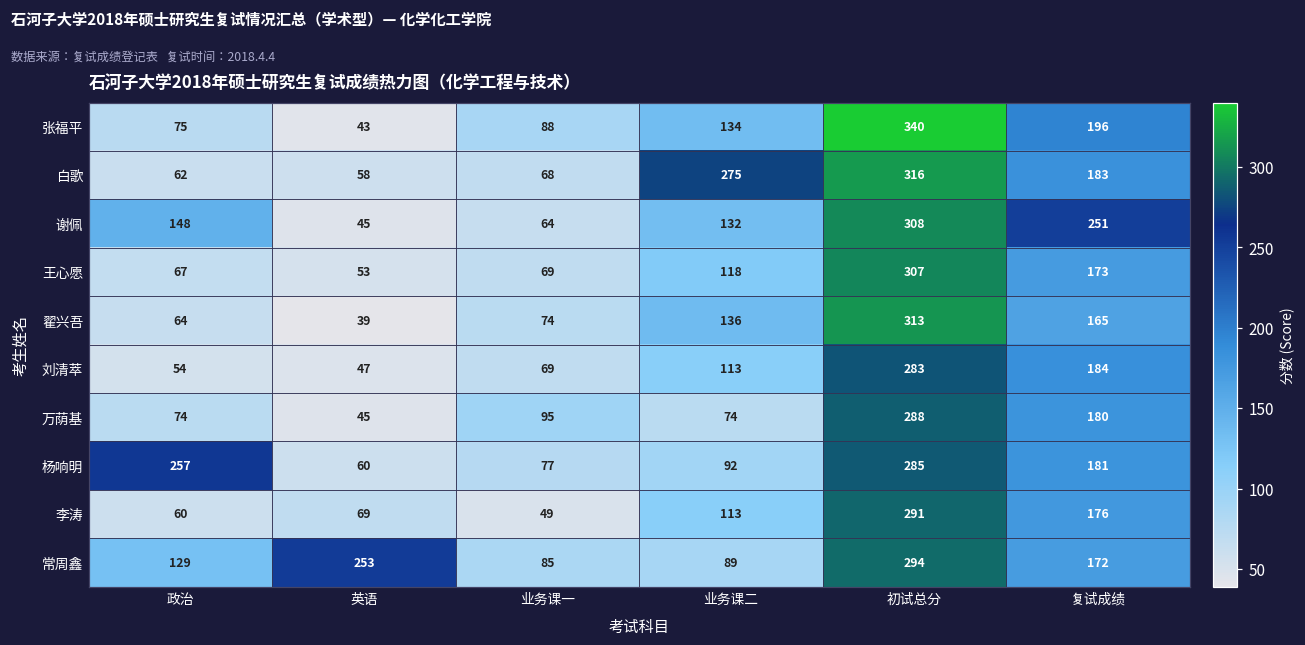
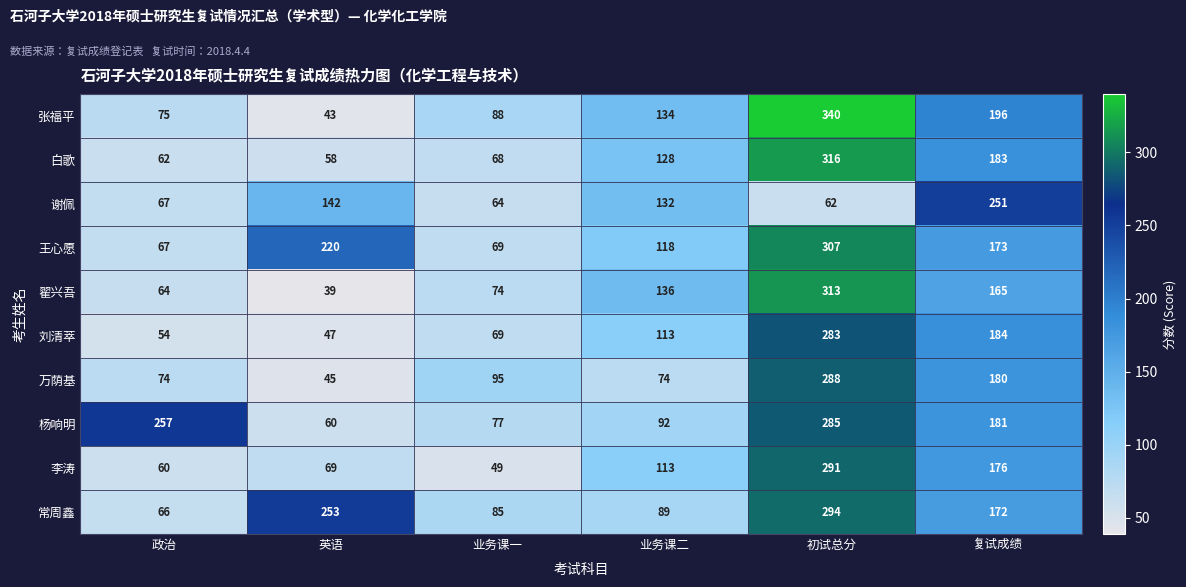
  {
    "张福平": {
      "政治": 75,
      "英语": 43,
      "业务课一": 88,
      "业务课二": 134,
      "初试总分": 340,
      "复试成绩": 196
    },
    "白歌": {
      "政治": 62,
      "英语": 58,
      "业务课一": 68,
-     "业务课二": 275,
+     "业务课二": 128,
      "初试总分": 316,
      "复试成绩": 183
    },
    "谢佩": {
-     "政治": 148,
-     "英语": 45,
+     "政治": 67,
+     "英语": 142,
      "业务课一": 64,
      "业务课二": 132,
-     "初试总分": 308,
+     "初试总分": 62,
      "复试成绩": 251
    },
    "王心愿": {
      "政治": 67,
-     "英语": 53,
+     "英语": 220,
      "业务课一": 69,
      "业务课二": 118,
      "初试总分": 307,
      "复试成绩": 173
    },
    "翟兴吾": {
      "政治": 64,
      "英语": 39,
      "业务课一": 74,
      "业务课二": 136,
      "初试总分": 313,
      "复试成绩": 165
    },
    "刘清萃": {
      "政治": 54,
      "英语": 47,
      "业务课一": 69,
      "业务课二": 113,
      "初试总分": 283,
      "复试成绩": 184
    },
    "万荫基": {
      "政治": 74,
      "英语": 45,
      "业务课一": 95,
      "业务课二": 74,
      "初试总分": 288,
      "复试成绩": 180
    },
    "杨响明": {
      "政治": 257,
      "英语": 60,
      "业务课一": 77,
      "业务课二": 92,
      "初试总分": 285,
      "复试成绩": 181
    },
    "李涛": {
      "政治": 60,
      "英语": 69,
      "业务课一": 49,
      "业务课二": 113,
      "初试总分": 291,
      "复试成绩": 176
    },
    "常周鑫": {
-     "政治": 129,
+     "政治": 66,
      "英语": 253,
      "业务课一": 85,
      "业务课二": 89,
      "初试总分": 294,
      "复试成绩": 172
    }
  }
